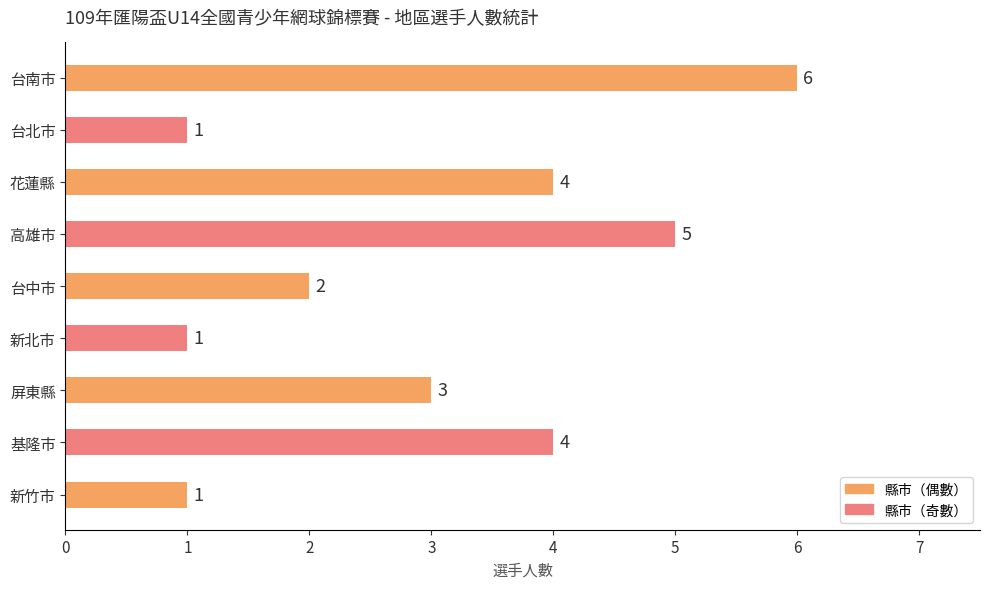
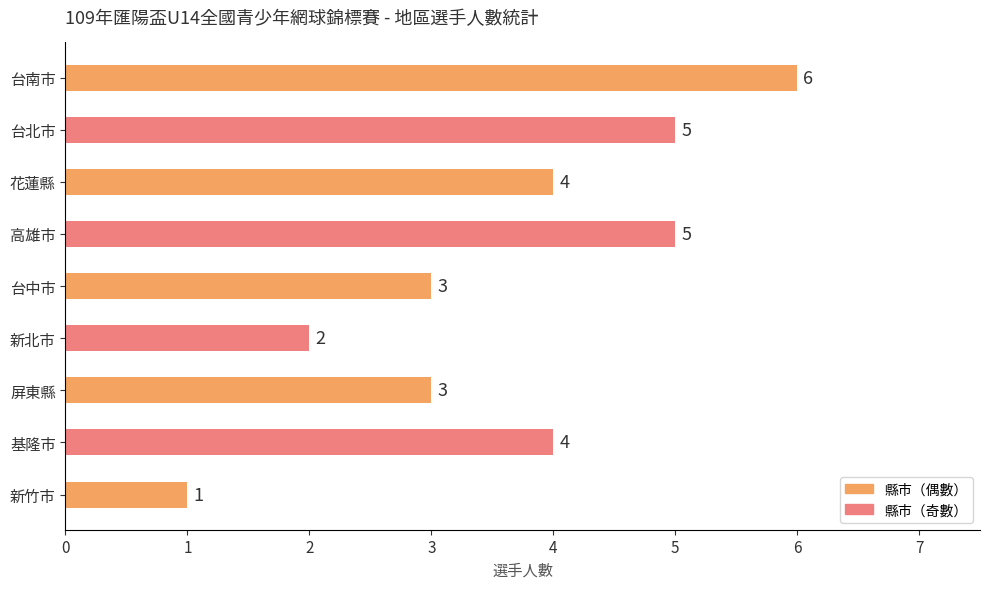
  {
    "台南市": 6,
-   "台北市": 1,
+   "台北市": 5,
    "花蓮縣": 4,
    "高雄市": 5,
-   "台中市": 2,
-   "新北市": 1,
+   "台中市": 3,
+   "新北市": 2,
    "屏東縣": 3,
    "基隆市": 4,
    "新竹市": 1
  }
